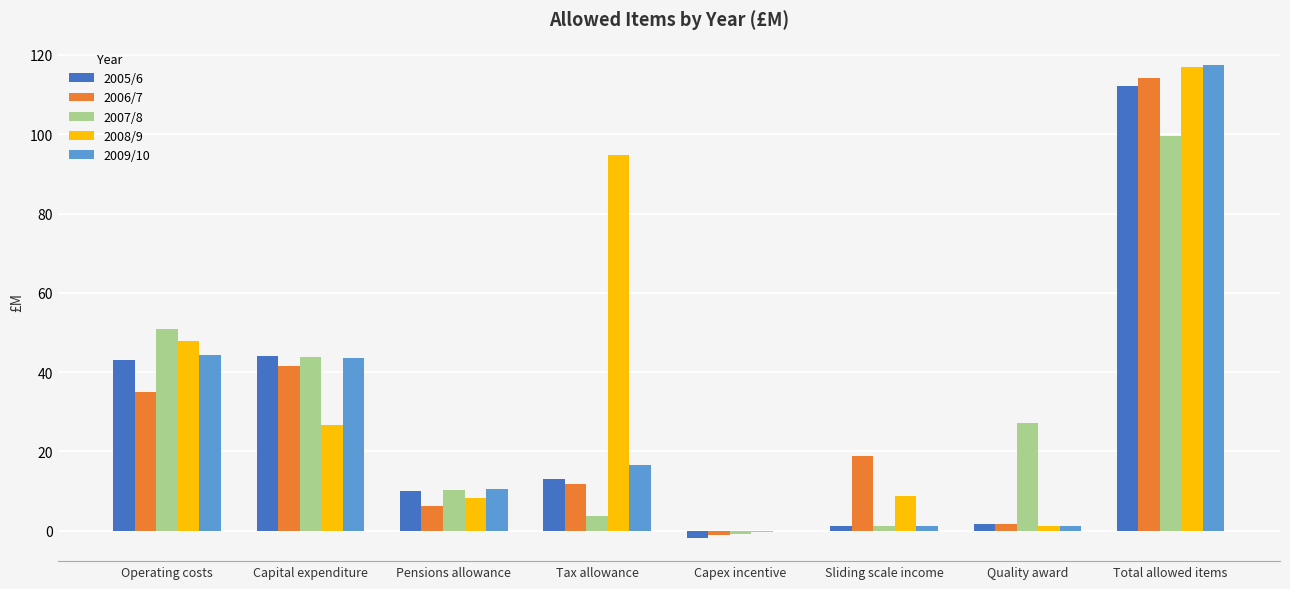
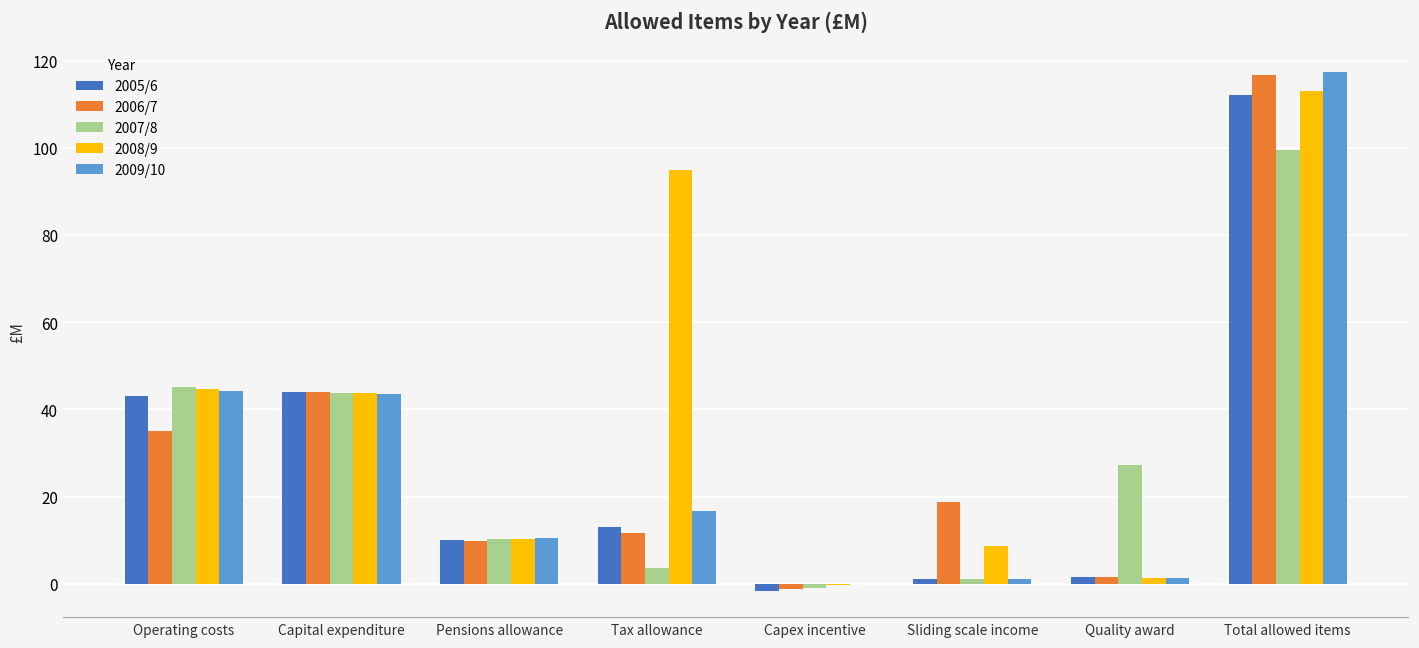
  {
    "2006/7": {
      "Operating costs": 35,
-     "Capital expenditure": 42,
-     "Pensions allowance": 6,
+     "Capital expenditure": 44,
+     "Pensions allowance": 10,
      "Tax allowance": 12,
      "Capex incentive": -1,
      "Sliding scale income": 19,
      "Quality award": 2,
-     "Total allowed items": 114
+     "Total allowed items": 117
    },
    "2007/8": {
-     "Operating costs": 51,
+     "Operating costs": 45,
      "Capital expenditure": 44,
      "Pensions allowance": 10,
      "Tax allowance": 4,
      "Capex incentive": -1,
      "Sliding scale income": 1,
      "Quality award": 27,
      "Total allowed items": 100
    },
    "2008/9": {
-     "Operating costs": 48,
-     "Capital expenditure": 27,
-     "Pensions allowance": 8,
+     "Operating costs": 45,
+     "Capital expenditure": 44,
+     "Pensions allowance": 10,
      "Tax allowance": 95,
      "Sliding scale income": 9,
      "Quality award": 1,
-     "Total allowed items": 117
+     "Total allowed items": 113
    }
  }
